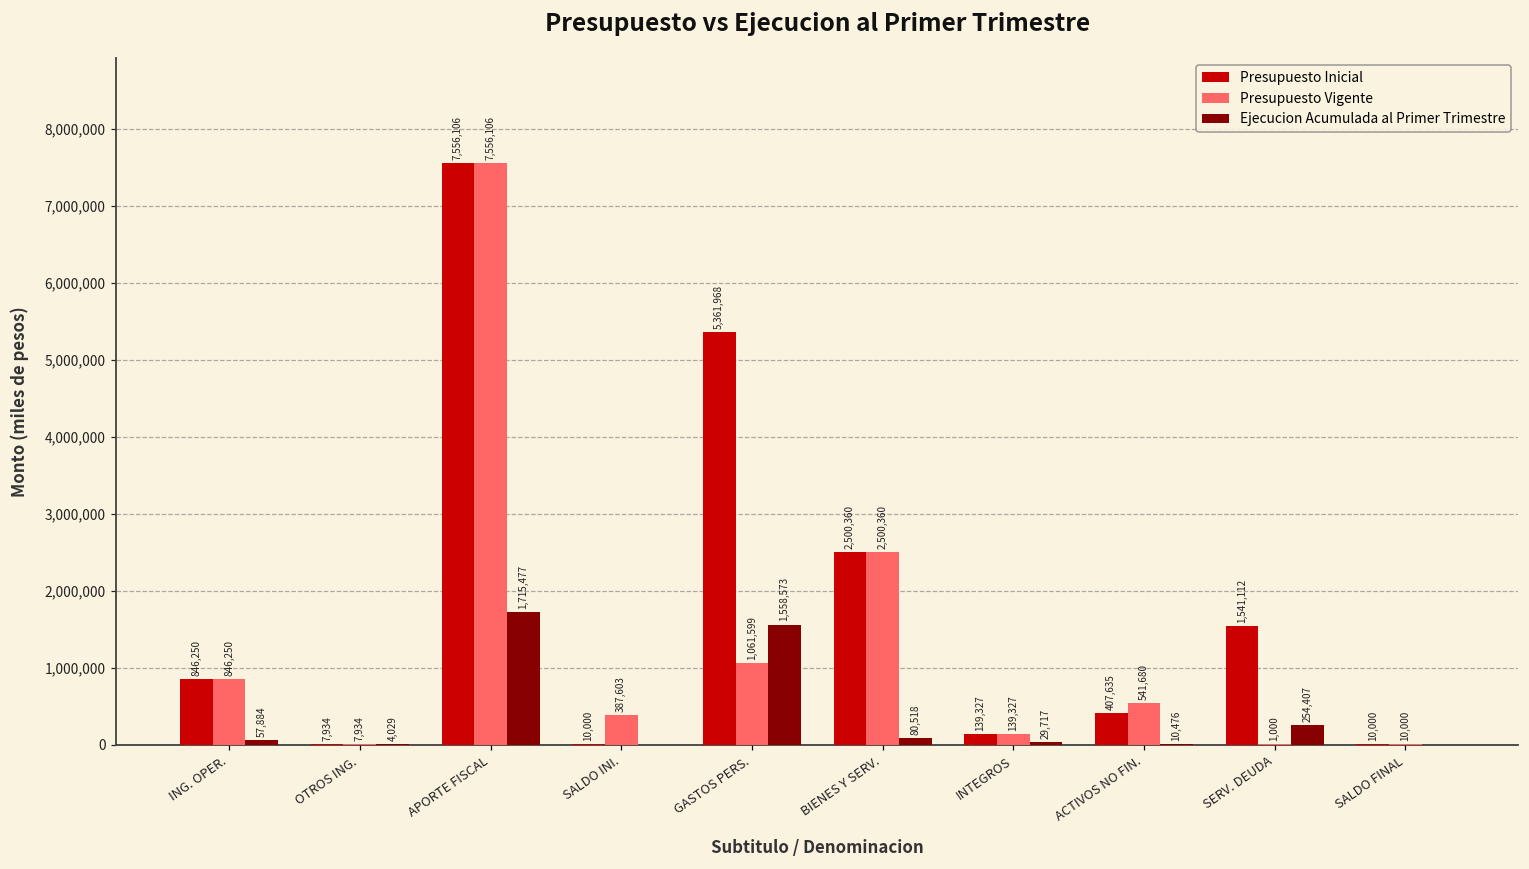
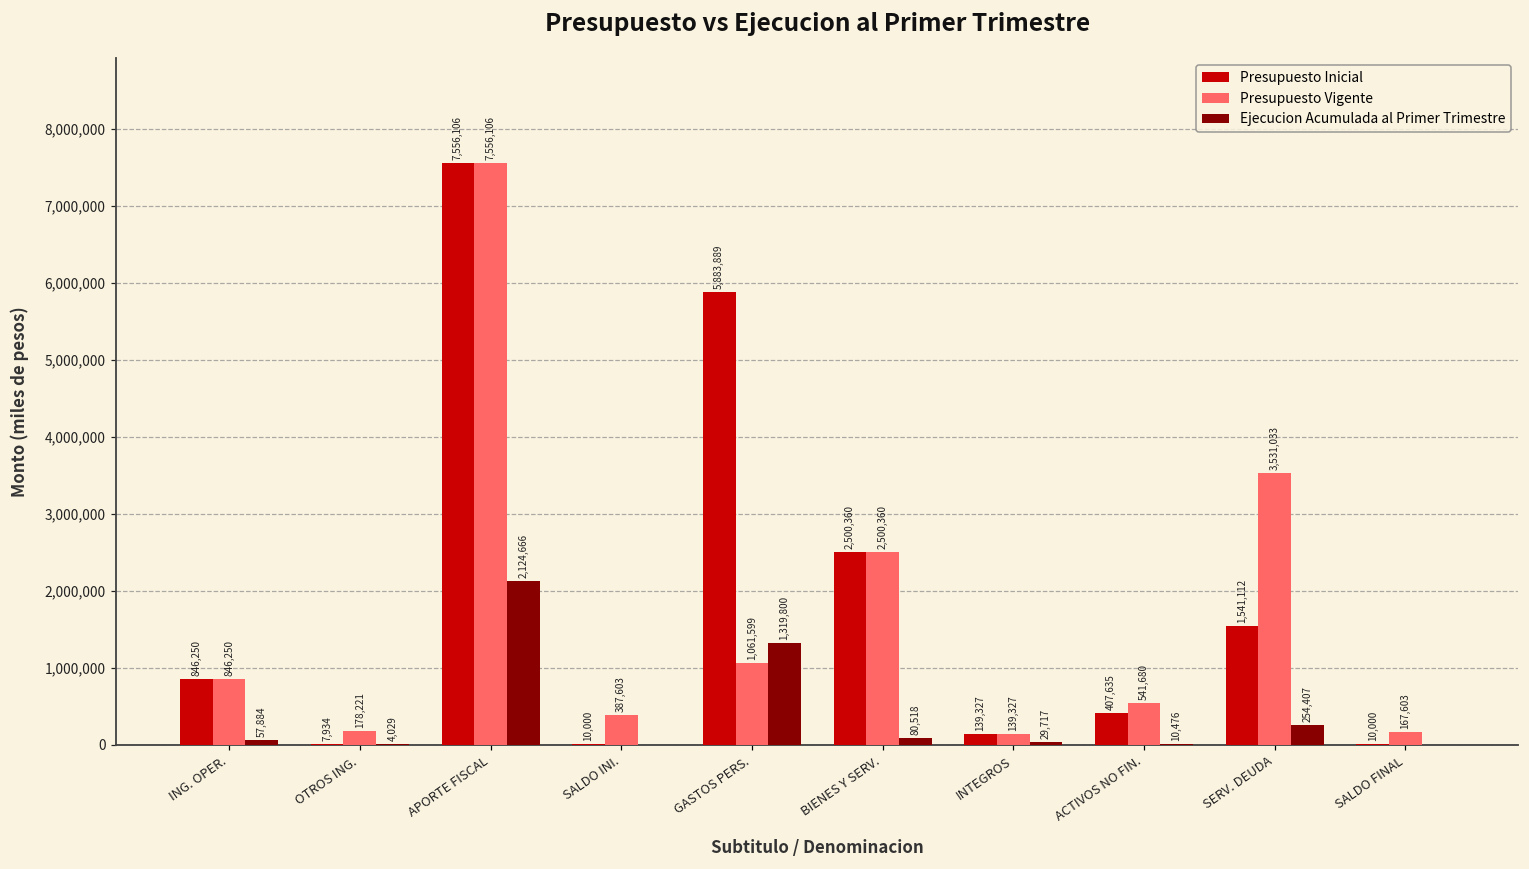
  {
    "Presupuesto Inicial": {
      "ING. OPER.": "846,250",
      "OTROS ING.": "7,934",
      "APORTE FISCAL": "7,556,106",
      "SALDO INI.": "10,000",
-     "GASTOS PERS.": "5,361,968",
+     "GASTOS PERS.": "5,883,889",
      "BIENES Y SERV.": "2,500,360",
      "INTEGROS": "139,327",
      "ACTIVOS NO FIN.": "407,635",
      "SERV. DEUDA": "1,541,112",
      "SALDO FINAL": "10,000"
    },
    "Presupuesto Vigente": {
      "ING. OPER.": "846,250",
-     "OTROS ING.": "7,934",
+     "OTROS ING.": "178,221",
      "APORTE FISCAL": "7,556,106",
      "SALDO INI.": "387,603",
      "GASTOS PERS.": "1,061,599",
      "BIENES Y SERV.": "2,500,360",
      "INTEGROS": "139,327",
      "ACTIVOS NO FIN.": "541,680",
-     "SERV. DEUDA": "1,000",
-     "SALDO FINAL": "10,000"
+     "SERV. DEUDA": "3,531,033",
+     "SALDO FINAL": "167,603"
    },
    "Ejecucion Acumulada al Primer Trimestre": {
      "ING. OPER.": "57,884",
      "OTROS ING.": "4,029",
-     "APORTE FISCAL": "1,715,477",
-     "GASTOS PERS.": "1,558,573",
+     "APORTE FISCAL": "2,124,666",
+     "GASTOS PERS.": "1,319,800",
      "BIENES Y SERV.": "80,518",
      "INTEGROS": "29,717",
      "ACTIVOS NO FIN.": "10,476",
      "SERV. DEUDA": "254,407"
    }
  }
